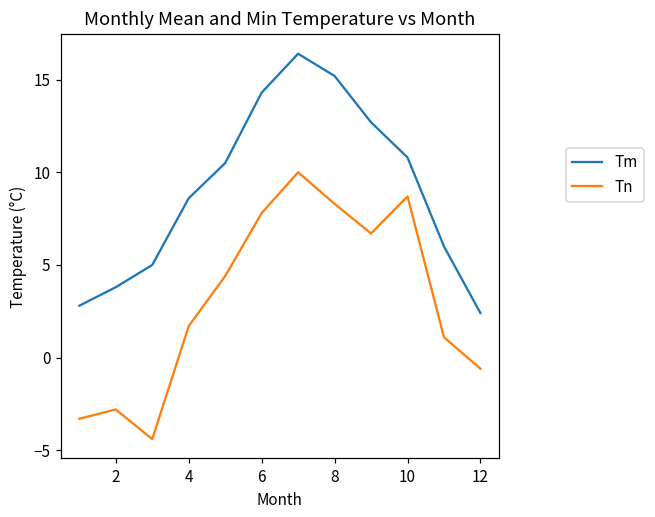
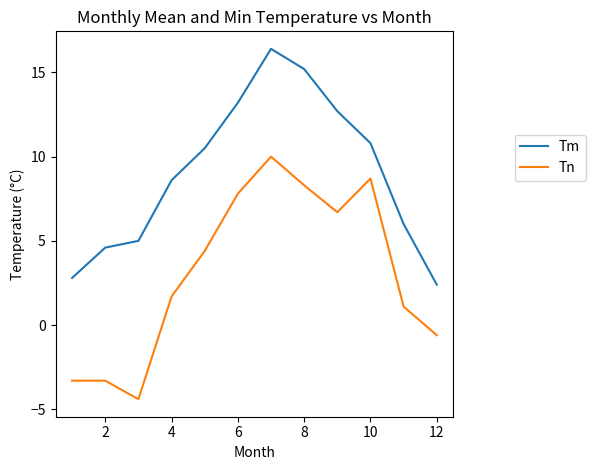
  {
    "Tm": {
-     "2": 3.8,
+     "2": 4.6,
      "4": 8.6,
-     "6": 14.3,
+     "6": 13.2,
      "8": 15.2,
      "10": 10.8,
      "12": 2.4
    },
    "Tn": {
-     "2": -2.8,
+     "2": -3.3,
      "4": 1.7,
      "6": 7.8,
      "8": 8.3,
      "10": 8.7,
      "12": -0.6
    }
  }
